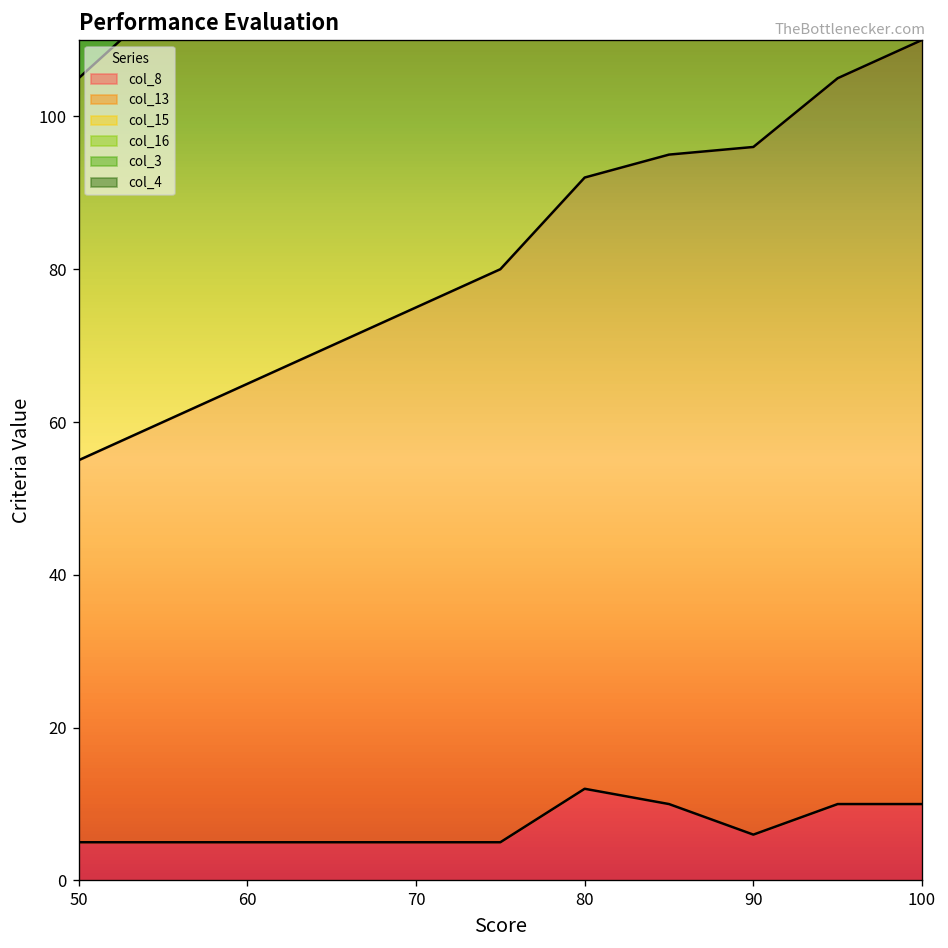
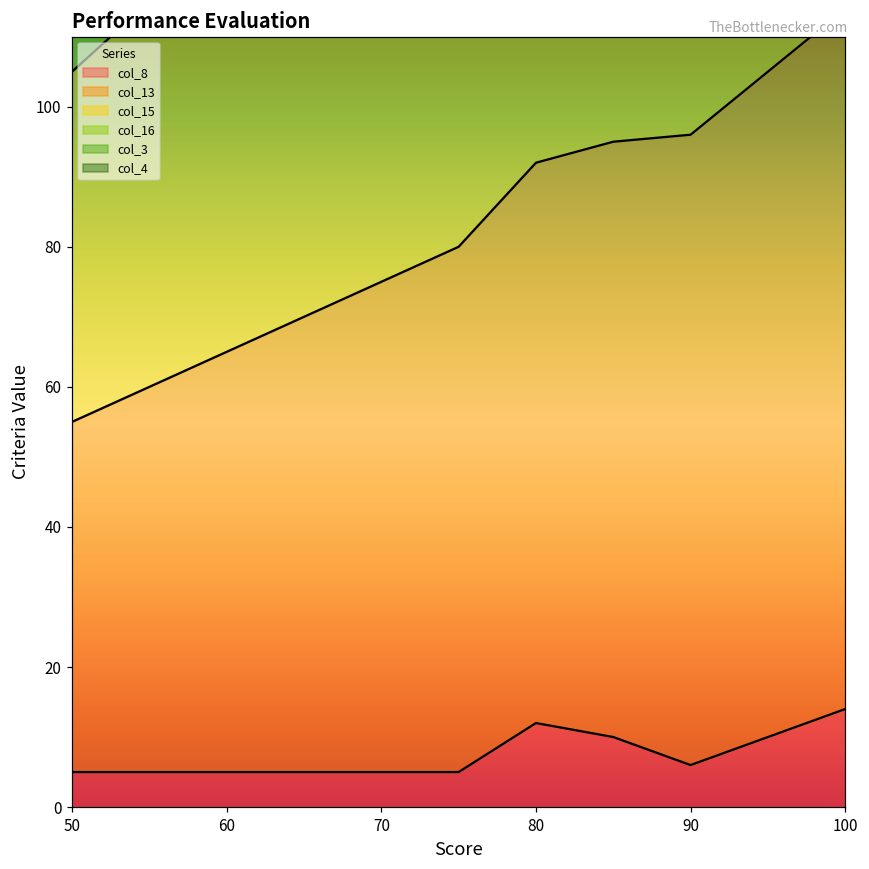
  {
    "col_8": {
      "50": 5,
      "60": 5,
      "70": 5,
      "80": 12,
      "90": 6,
-     "100": 10
+     "100": 14
    }
  }
